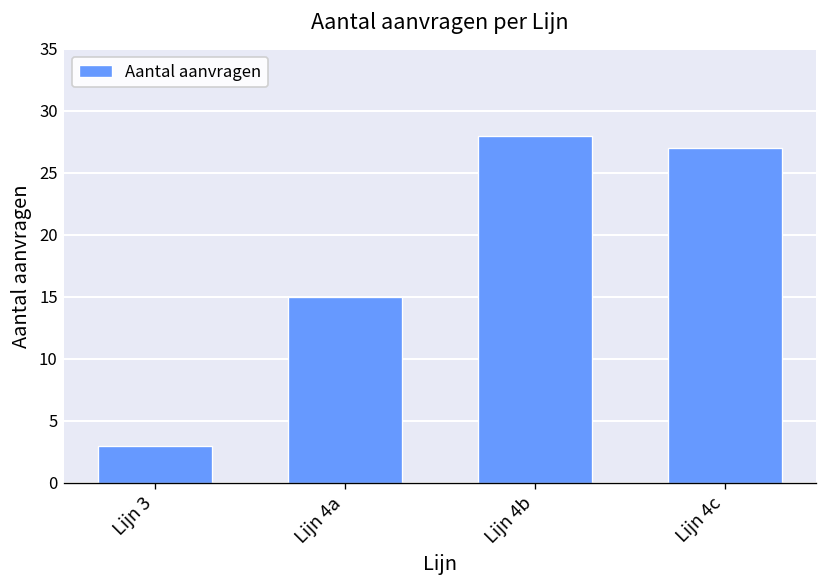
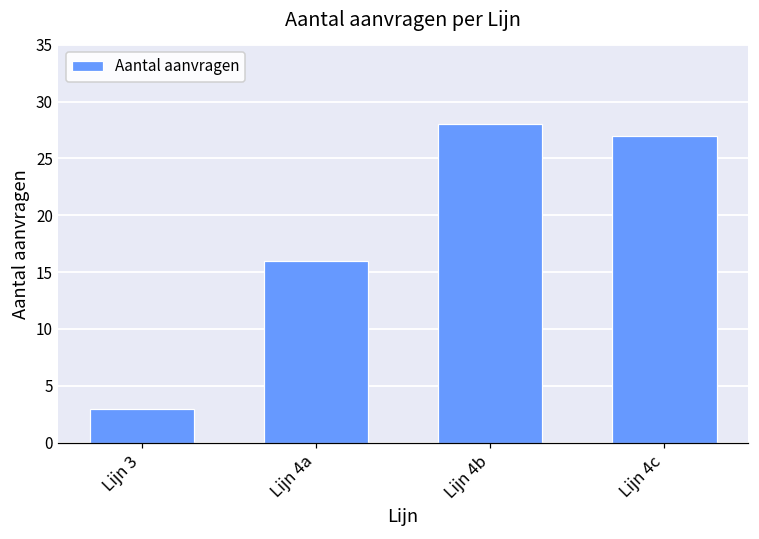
  {
    "Lijn 3": 3,
-   "Lijn 4a": 15,
+   "Lijn 4a": 16,
    "Lijn 4b": 28,
    "Lijn 4c": 27
  }
